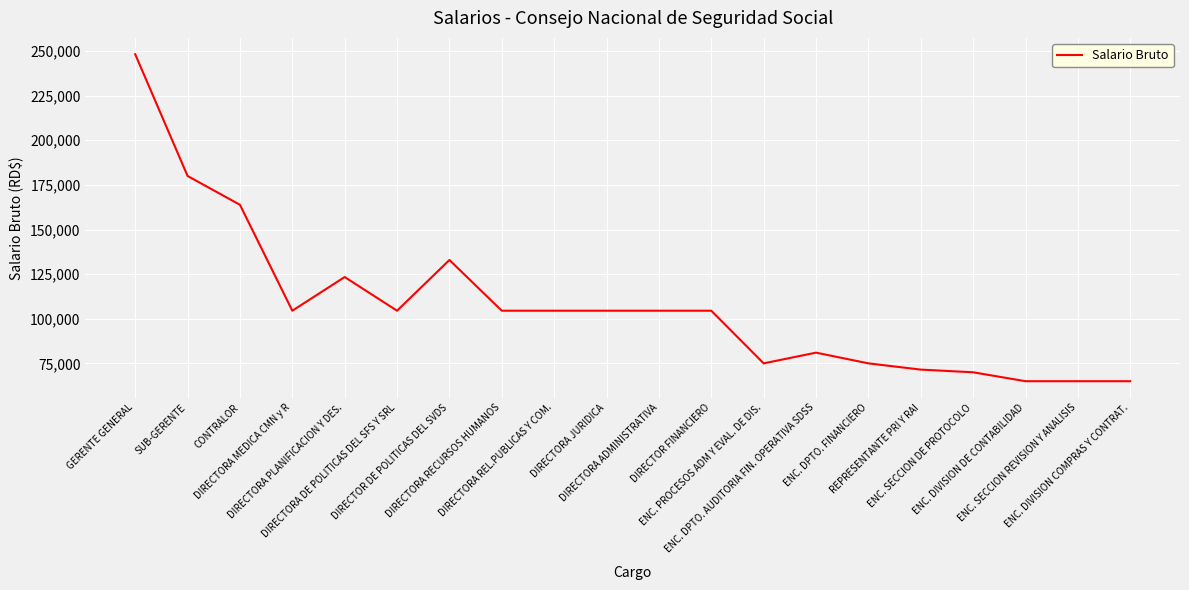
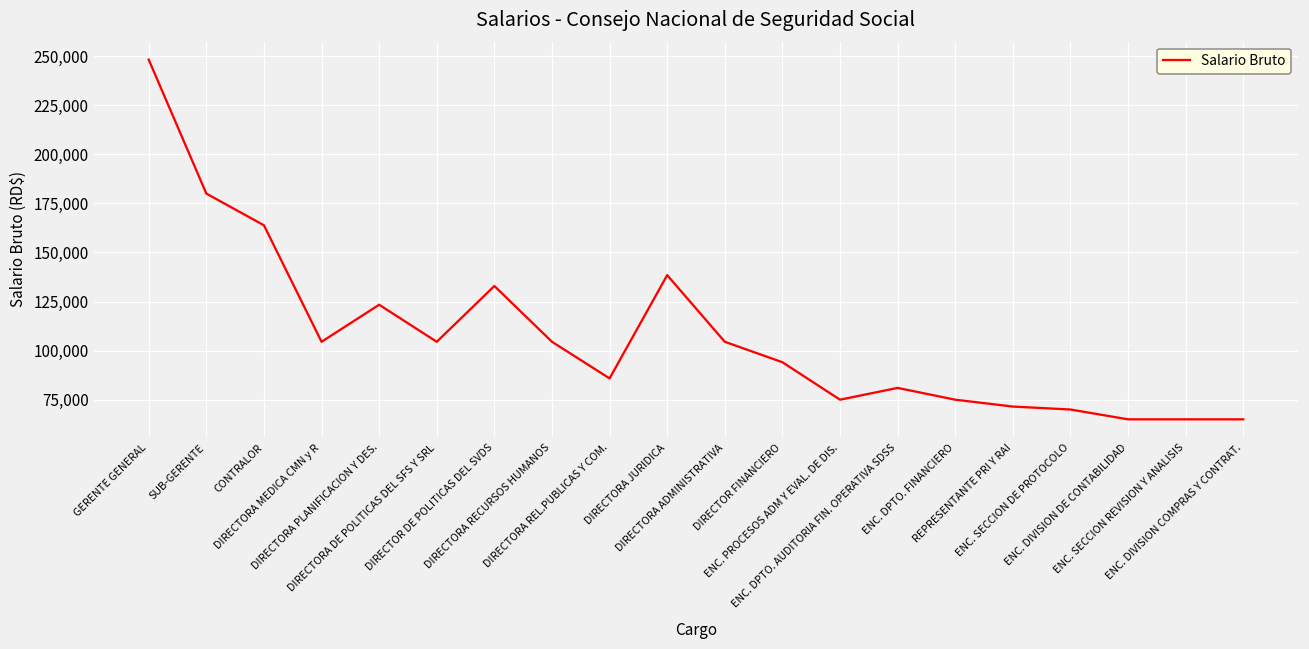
  {
    "GERENTE GENERAL": "248,000",
    "SUB-GERENTE": "180,000",
    "CONTRALOR": "164,000",
    "DIRECTORA MEDICA CMN y R": "105,000",
    "DIRECTORA PLANIFICACION Y DES.": "123,000",
    "DIRECTORA DE POLITICAS DEL SFS Y SRL": "105,000",
    "DIRECTOR DE POLITICAS DEL SVDS": "133,000",
    "DIRECTORA RECURSOS HUMANOS": "105,000",
-   "DIRECTORA REL.PUBLICAS Y COM.": "105,000",
-   "DIRECTORA JURIDICA": "105,000",
+   "DIRECTORA REL.PUBLICAS Y COM.": "86,000",
+   "DIRECTORA JURIDICA": "138,000",
    "DIRECTORA ADMINISTRATIVA": "105,000",
-   "DIRECTOR FINANCIERO": "105,000",
+   "DIRECTOR FINANCIERO": "94,000",
    "ENC. PROCESOS ADM Y EVAL. DE DIS.": "75,000",
    "ENC. DPTO. AUDITORIA FIN. OPERATIVA SDSS": "81,000",
    "ENC. DPTO. FINANCIERO": "75,000",
    "REPRESENTANTE PRI Y RAI": "72,000",
    "ENC. SECCION DE PROTOCOLO": "70,000",
    "ENC. DIVISION DE CONTABILIDAD": "65,000",
    "ENC. SECCION REVISION Y ANALISIS": "65,000",
    "ENC. DIVISION COMPRAS Y CONTRAT.": "65,000"
  }
